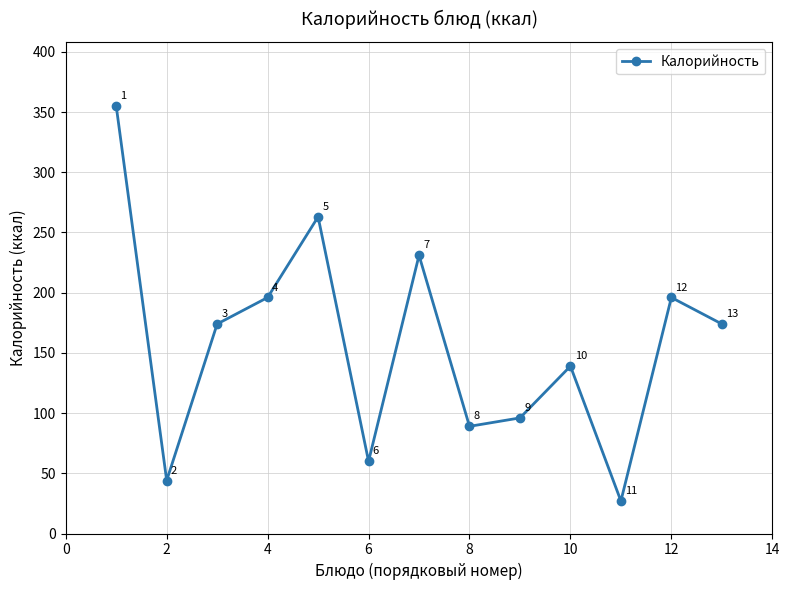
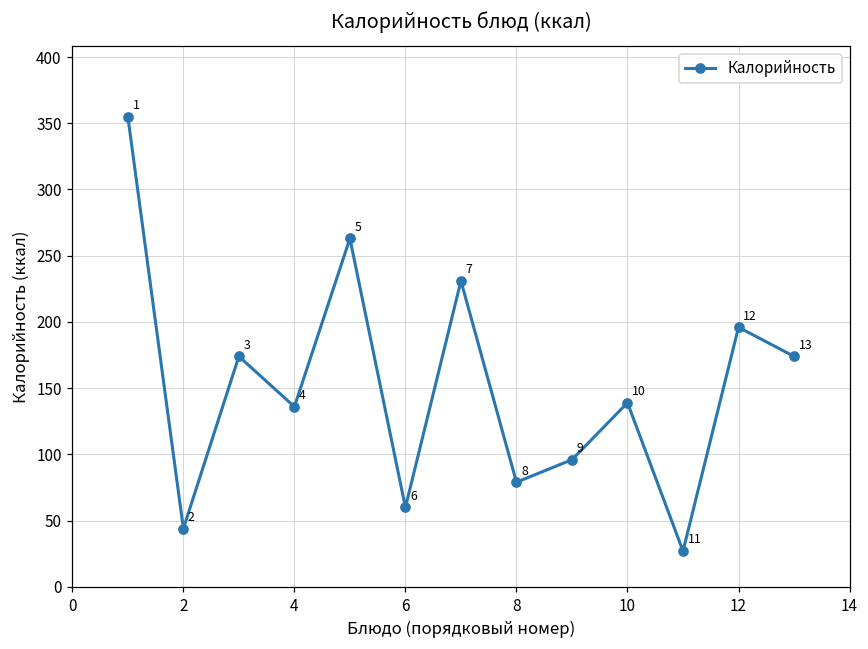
  {
-   "4": 196,
-   "8": 89
+   "4": 136,
+   "8": 79
  }
